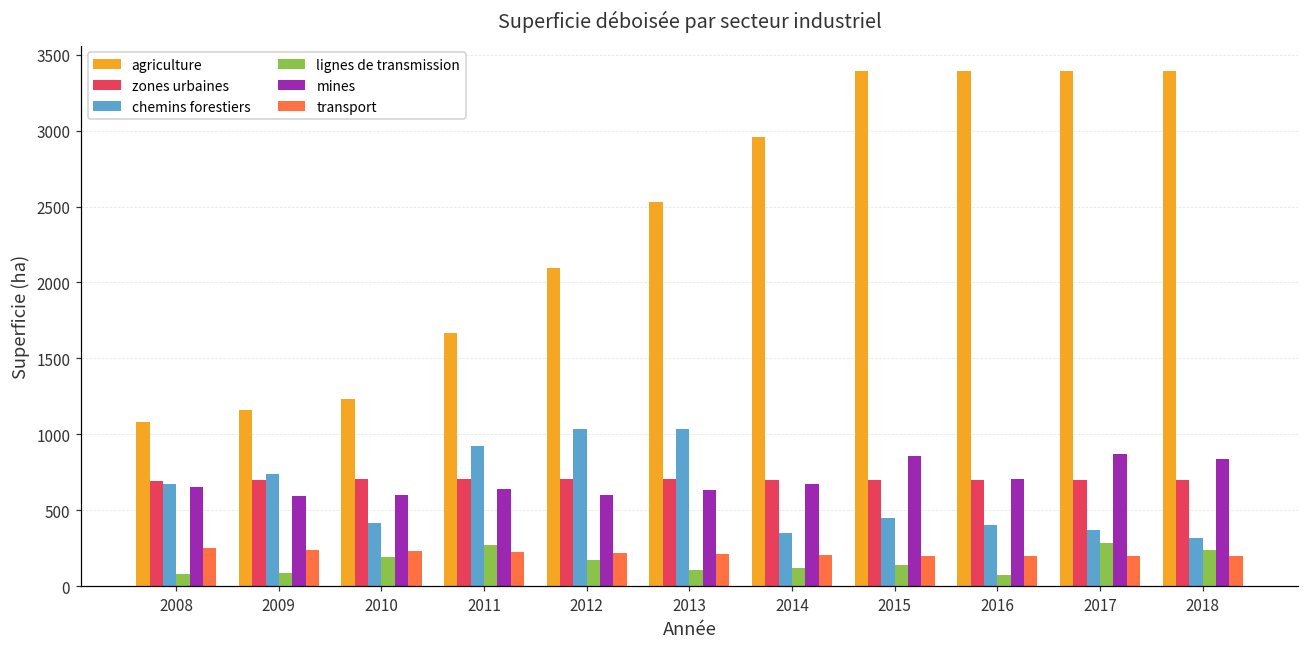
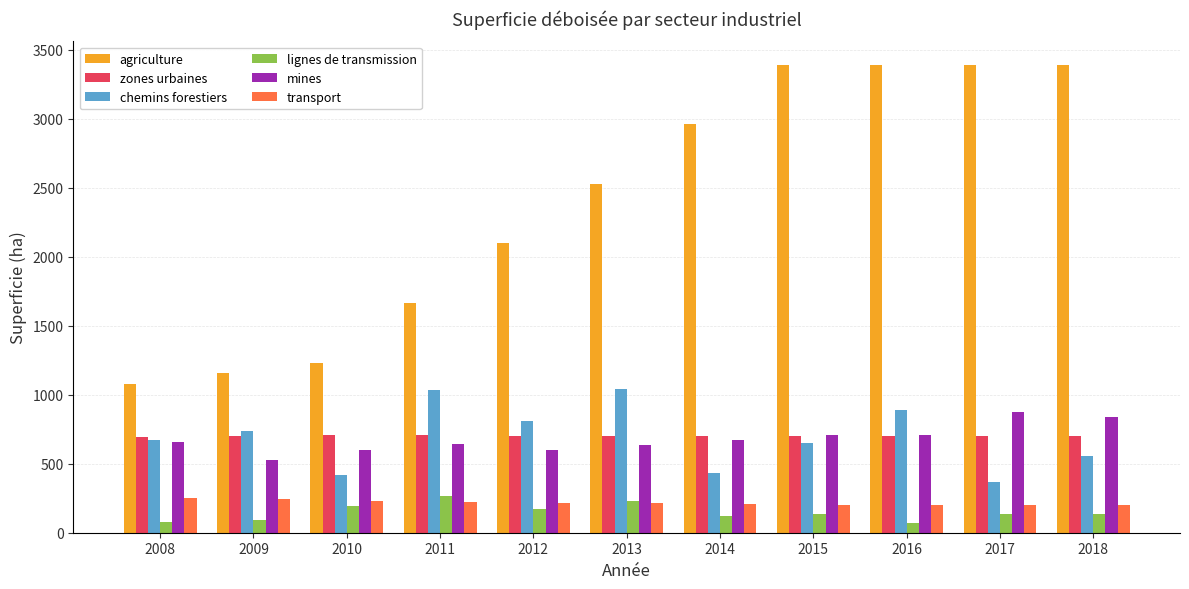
  {
    "agriculture": {
      "2008": 1080,
      "2009": 1160,
      "2010": 1230,
      "2011": 1670,
      "2012": 2100,
      "2013": 2530,
      "2014": 2960,
      "2015": 3390,
      "2016": 3390,
      "2017": 3390,
      "2018": 3390
    },
    "chemins forestiers": {
      "2008": 670,
      "2009": 740,
      "2010": 420,
-     "2011": 920,
-     "2012": 1030,
+     "2011": 1030,
+     "2012": 810,
      "2013": 1040,
-     "2014": 350,
-     "2015": 450,
-     "2016": 400,
+     "2014": 430,
+     "2015": 650,
+     "2016": 890,
      "2017": 370,
-     "2018": 320
+     "2018": 560
    },
    "lignes de transmission": {
      "2008": 80,
      "2009": 90,
      "2010": 190,
      "2011": 270,
      "2012": 170,
-     "2013": 100,
+     "2013": 230,
      "2014": 120,
      "2015": 140,
      "2016": 70,
-     "2017": 280,
-     "2018": 240
+     "2017": 140,
+     "2018": 140
    },
    "mines": {
      "2008": 650,
-     "2009": 600,
+     "2009": 530,
      "2010": 600,
      "2011": 640,
      "2012": 600,
      "2013": 630,
      "2014": 670,
-     "2015": 860,
+     "2015": 710,
      "2016": 710,
      "2017": 870,
      "2018": 840
    }
  }
